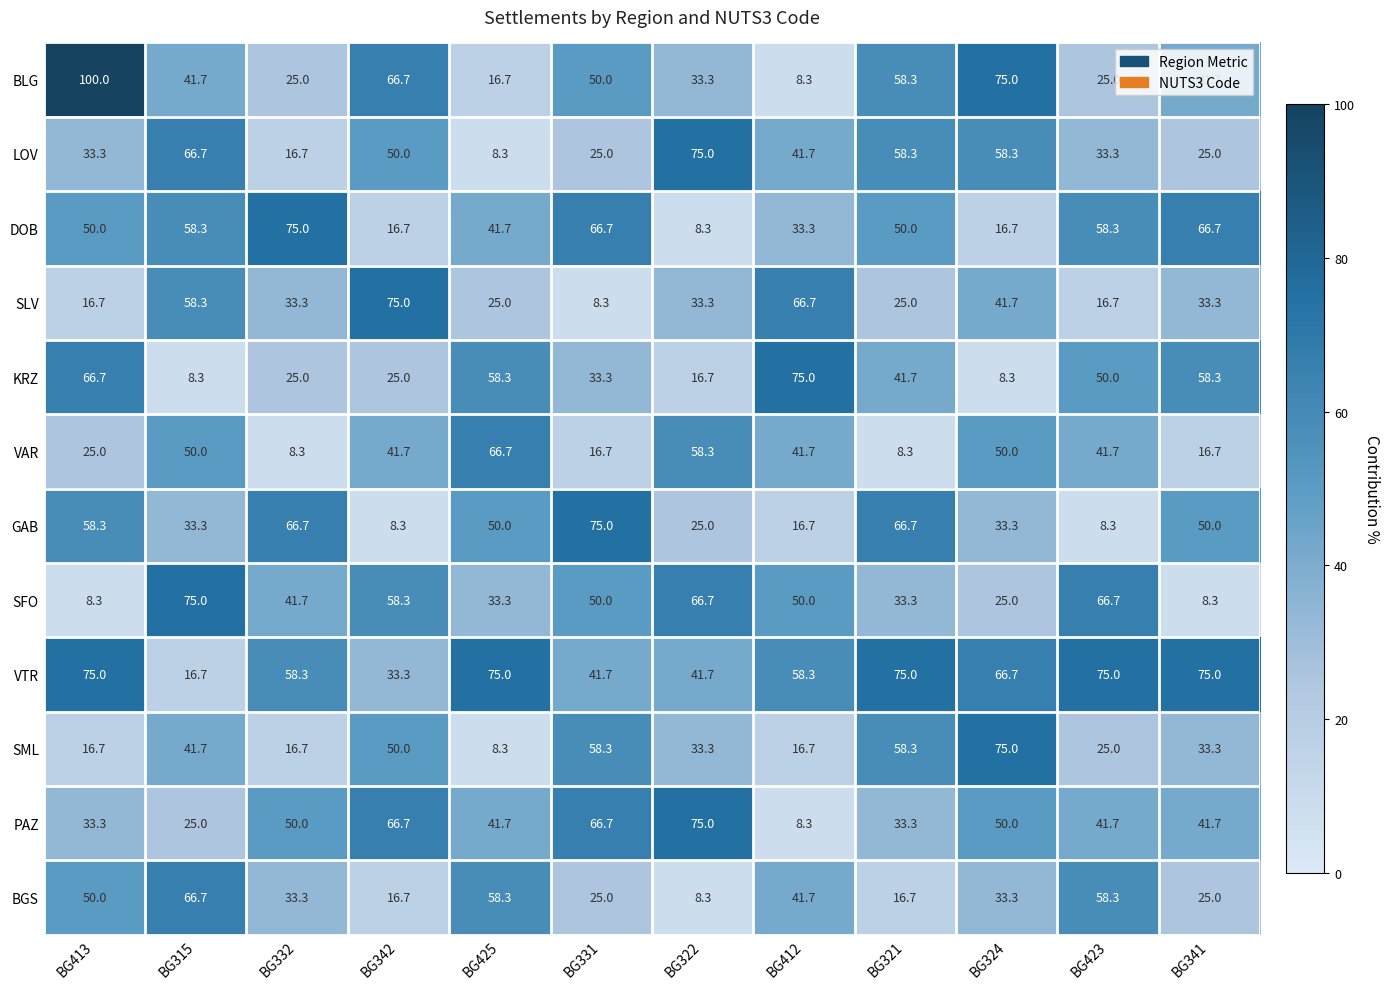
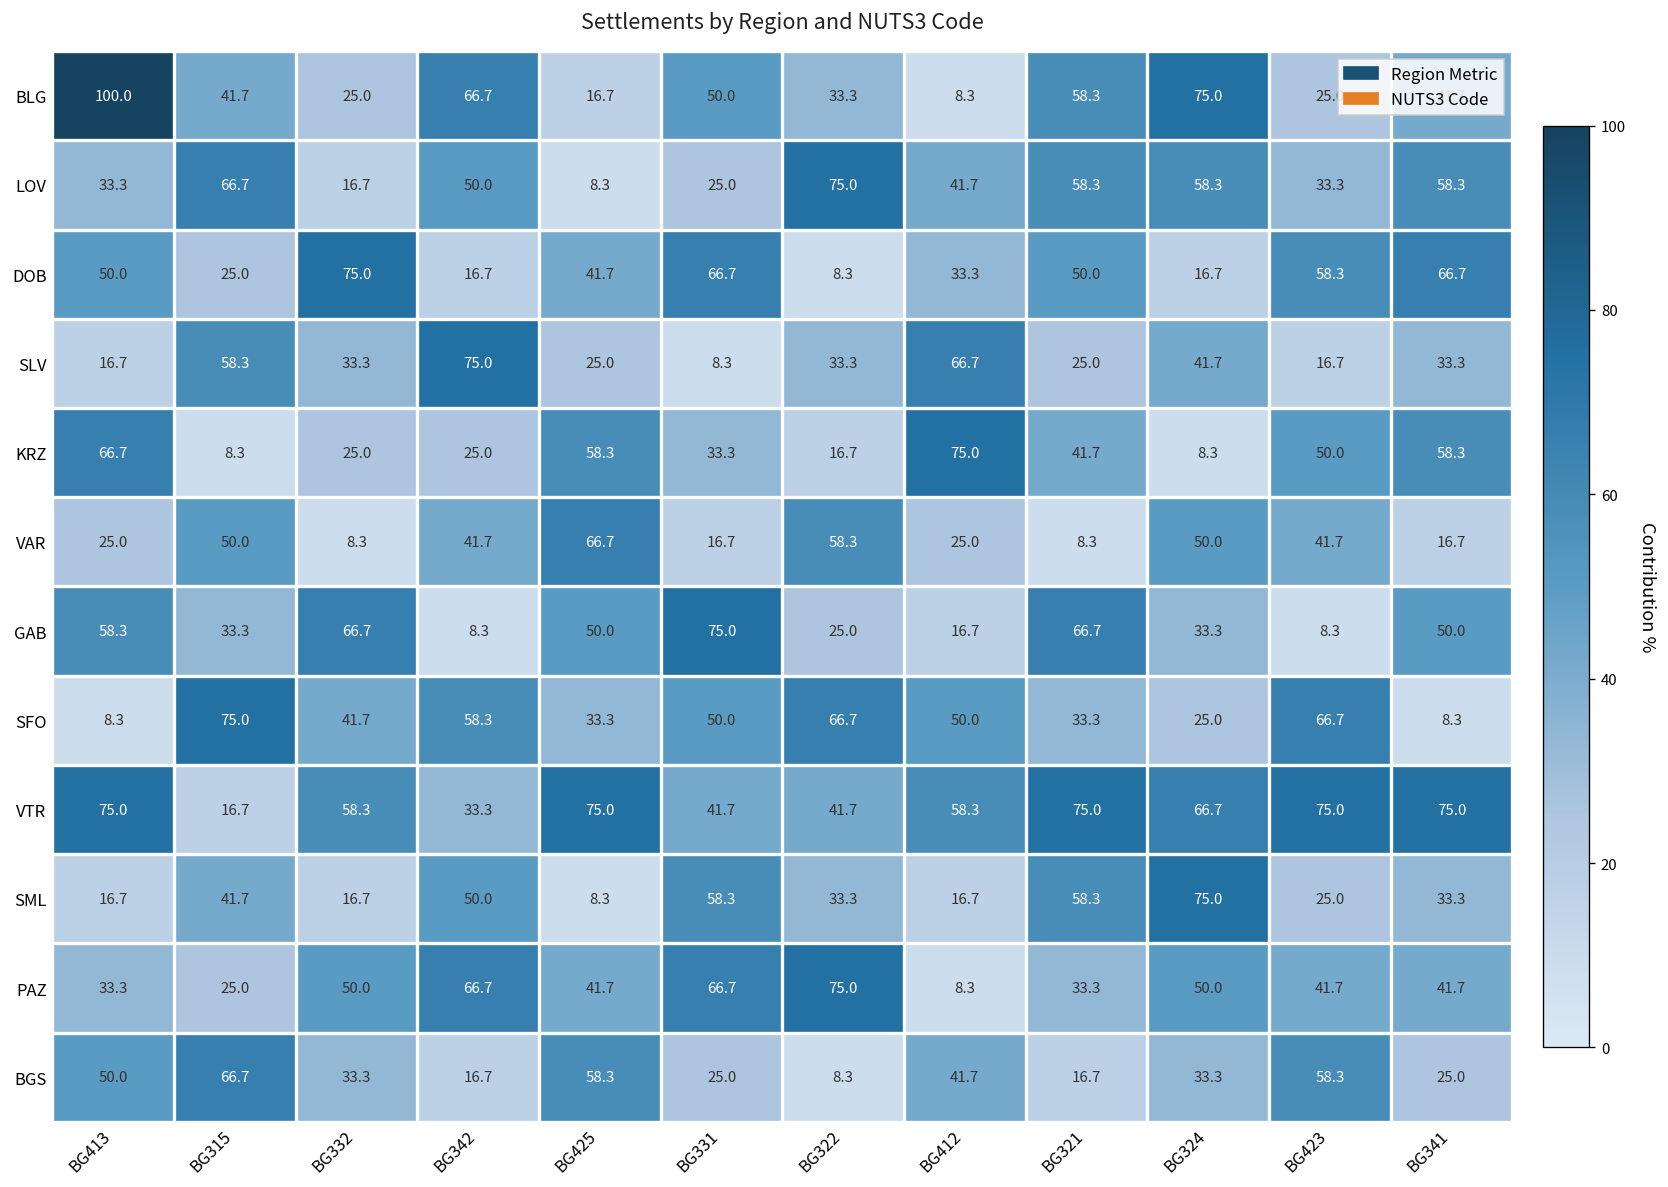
  {
    "BLG": {
      "BG413": 100.0,
      "BG315": 41.7,
      "BG332": 25.0,
      "BG342": 66.7,
      "BG425": 16.7,
      "BG331": 50.0,
      "BG322": 33.3,
      "BG412": 8.3,
      "BG321": 58.3,
      "BG324": 75.0
    },
    "LOV": {
      "BG413": 33.3,
      "BG315": 66.7,
      "BG332": 16.7,
      "BG342": 50.0,
      "BG425": 8.3,
      "BG331": 25.0,
      "BG322": 75.0,
      "BG412": 41.7,
      "BG321": 58.3,
      "BG324": 58.3,
      "BG423": 33.3,
-     "BG341": 25.0
+     "BG341": 58.3
    },
    "DOB": {
      "BG413": 50.0,
-     "BG315": 58.3,
+     "BG315": 25.0,
      "BG332": 75.0,
      "BG342": 16.7,
      "BG425": 41.7,
      "BG331": 66.7,
      "BG322": 8.3,
      "BG412": 33.3,
      "BG321": 50.0,
      "BG324": 16.7,
      "BG423": 58.3,
      "BG341": 66.7
    },
    "SLV": {
      "BG413": 16.7,
      "BG315": 58.3,
      "BG332": 33.3,
      "BG342": 75.0,
      "BG425": 25.0,
      "BG331": 8.3,
      "BG322": 33.3,
      "BG412": 66.7,
      "BG321": 25.0,
      "BG324": 41.7,
      "BG423": 16.7,
      "BG341": 33.3
    },
    "KRZ": {
      "BG413": 66.7,
      "BG315": 8.3,
      "BG332": 25.0,
      "BG342": 25.0,
      "BG425": 58.3,
      "BG331": 33.3,
      "BG322": 16.7,
      "BG412": 75.0,
      "BG321": 41.7,
      "BG324": 8.3,
      "BG423": 50.0,
      "BG341": 58.3
    },
    "VAR": {
      "BG413": 25.0,
      "BG315": 50.0,
      "BG332": 8.3,
      "BG342": 41.7,
      "BG425": 66.7,
      "BG331": 16.7,
      "BG322": 58.3,
-     "BG412": 41.7,
+     "BG412": 25.0,
      "BG321": 8.3,
      "BG324": 50.0,
      "BG423": 41.7,
      "BG341": 16.7
    },
    "GAB": {
      "BG413": 58.3,
      "BG315": 33.3,
      "BG332": 66.7,
      "BG342": 8.3,
      "BG425": 50.0,
      "BG331": 75.0,
      "BG322": 25.0,
      "BG412": 16.7,
      "BG321": 66.7,
      "BG324": 33.3,
      "BG423": 8.3,
      "BG341": 50.0
    },
    "SFO": {
      "BG413": 8.3,
      "BG315": 75.0,
      "BG332": 41.7,
      "BG342": 58.3,
      "BG425": 33.3,
      "BG331": 50.0,
      "BG322": 66.7,
      "BG412": 50.0,
      "BG321": 33.3,
      "BG324": 25.0,
      "BG423": 66.7,
      "BG341": 8.3
    },
    "VTR": {
      "BG413": 75.0,
      "BG315": 16.7,
      "BG332": 58.3,
      "BG342": 33.3,
      "BG425": 75.0,
      "BG331": 41.7,
      "BG322": 41.7,
      "BG412": 58.3,
      "BG321": 75.0,
      "BG324": 66.7,
      "BG423": 75.0,
      "BG341": 75.0
    },
    "SML": {
      "BG413": 16.7,
      "BG315": 41.7,
      "BG332": 16.7,
      "BG342": 50.0,
      "BG425": 8.3,
      "BG331": 58.3,
      "BG322": 33.3,
      "BG412": 16.7,
      "BG321": 58.3,
      "BG324": 75.0,
      "BG423": 25.0,
      "BG341": 33.3
    },
    "PAZ": {
      "BG413": 33.3,
      "BG315": 25.0,
      "BG332": 50.0,
      "BG342": 66.7,
      "BG425": 41.7,
      "BG331": 66.7,
      "BG322": 75.0,
      "BG412": 8.3,
      "BG321": 33.3,
      "BG324": 50.0,
      "BG423": 41.7,
      "BG341": 41.7
    },
    "BGS": {
      "BG413": 50.0,
      "BG315": 66.7,
      "BG332": 33.3,
      "BG342": 16.7,
      "BG425": 58.3,
      "BG331": 25.0,
      "BG322": 8.3,
      "BG412": 41.7,
      "BG321": 16.7,
      "BG324": 33.3,
      "BG423": 58.3,
      "BG341": 25.0
    }
  }
